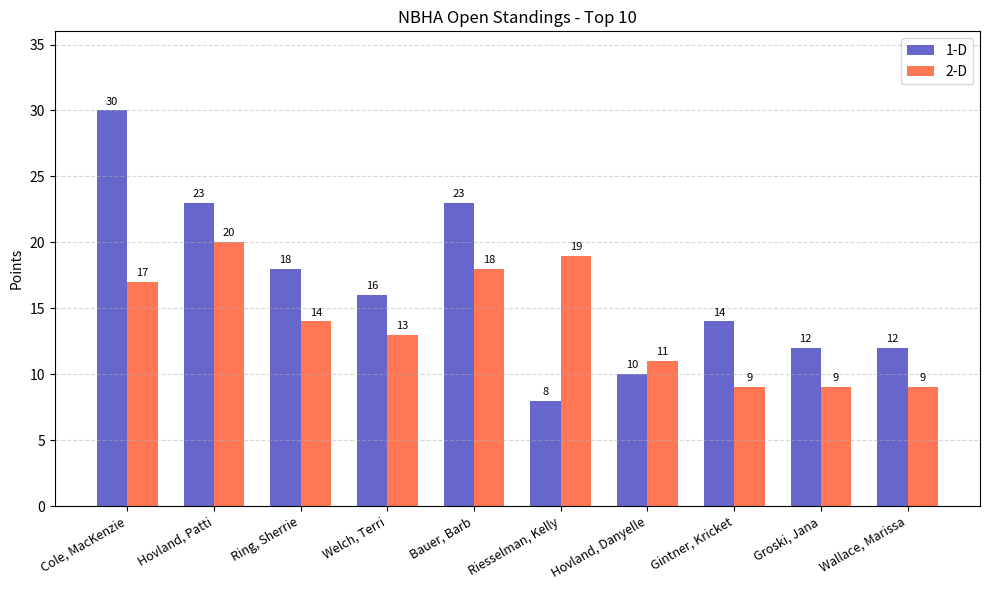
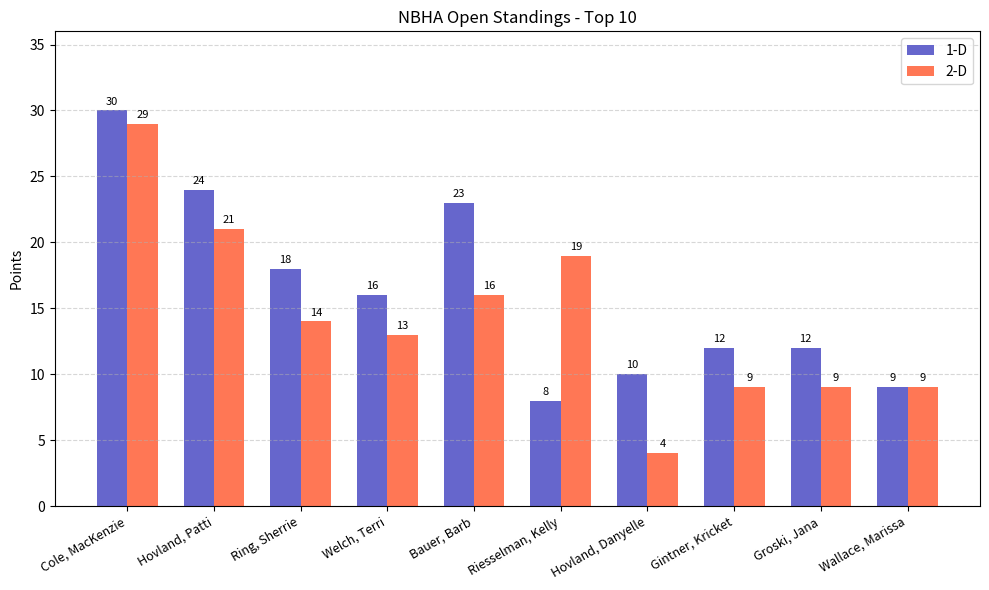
  {
    "1-D": {
      "Cole, MacKenzie": 30,
-     "Hovland, Patti": 23,
+     "Hovland, Patti": 24,
      "Ring, Sherrie": 18,
      "Welch, Terri": 16,
      "Bauer, Barb": 23,
      "Riesselman, Kelly": 8,
      "Hovland, Danyelle": 10,
-     "Gintner, Kricket": 14,
+     "Gintner, Kricket": 12,
      "Groski, Jana": 12,
-     "Wallace, Marissa": 12
+     "Wallace, Marissa": 9
    },
    "2-D": {
-     "Cole, MacKenzie": 17,
-     "Hovland, Patti": 20,
+     "Cole, MacKenzie": 29,
+     "Hovland, Patti": 21,
      "Ring, Sherrie": 14,
      "Welch, Terri": 13,
-     "Bauer, Barb": 18,
+     "Bauer, Barb": 16,
      "Riesselman, Kelly": 19,
-     "Hovland, Danyelle": 11,
+     "Hovland, Danyelle": 4,
      "Gintner, Kricket": 9,
      "Groski, Jana": 9,
      "Wallace, Marissa": 9
    }
  }
